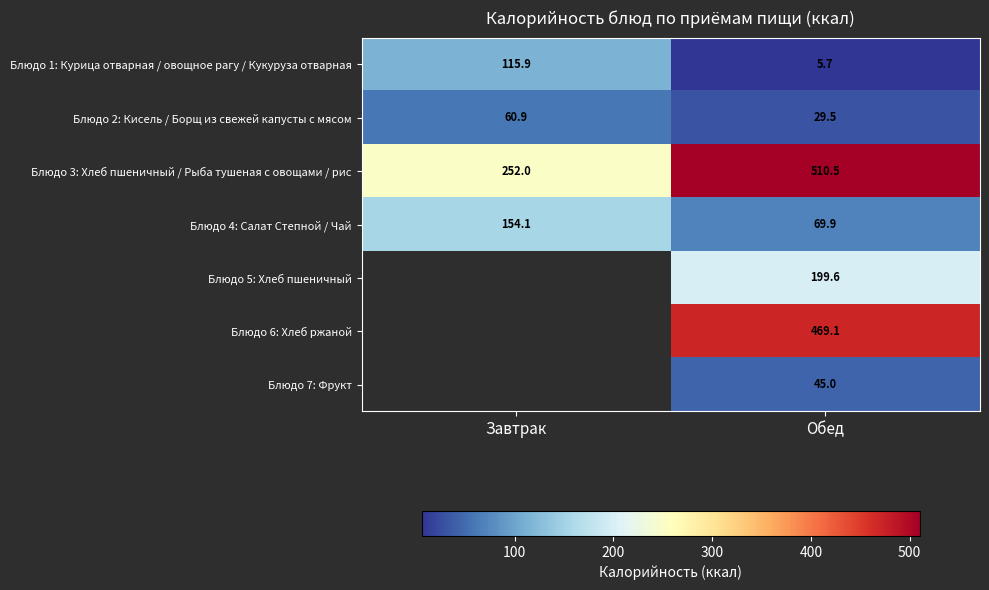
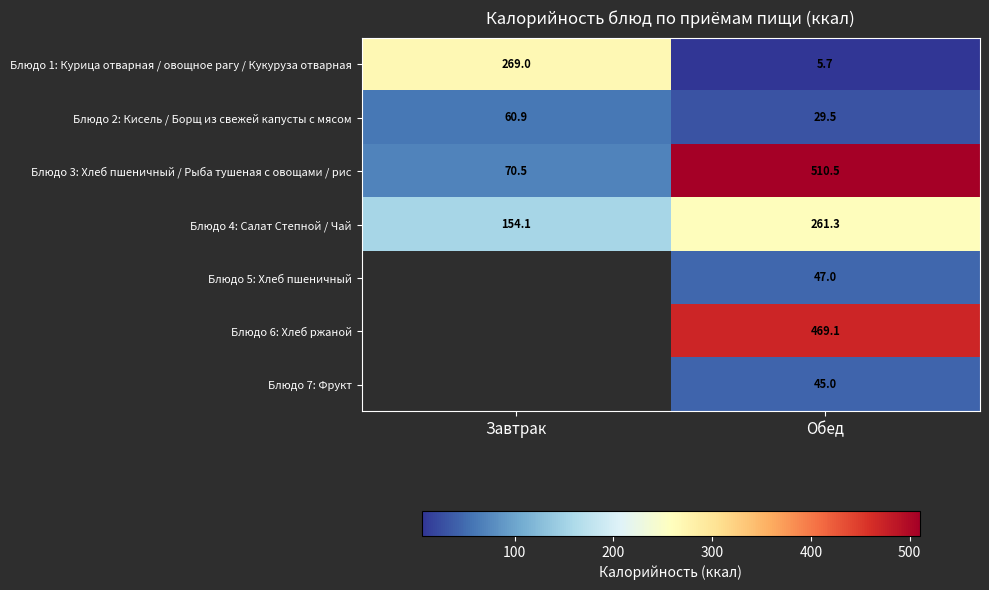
  {
    "Блюдо 1: Курица отварная / овощное рагу / Кукуруза отварная": {
-     "Завтрак": 115.9,
+     "Завтрак": 269.0,
      "Обед": 5.7
    },
    "Блюдо 2: Кисель / Борщ из свежей капусты с мясом": {
      "Завтрак": 60.9,
      "Обед": 29.5
    },
    "Блюдо 3: Хлеб пшеничный / Рыба тушеная с овощами / рис": {
-     "Завтрак": 252.0,
+     "Завтрак": 70.5,
      "Обед": 510.5
    },
    "Блюдо 4: Салат Степной / Чай": {
      "Завтрак": 154.1,
-     "Обед": 69.9
+     "Обед": 261.3
    },
    "Блюдо 5: Хлеб пшеничный": {
-     "Обед": 199.6
+     "Обед": 47.0
    },
    "Блюдо 6: Хлеб ржаной": {
      "Обед": 469.1
    },
    "Блюдо 7: Фрукт": {
      "Обед": 45.0
    }
  }
